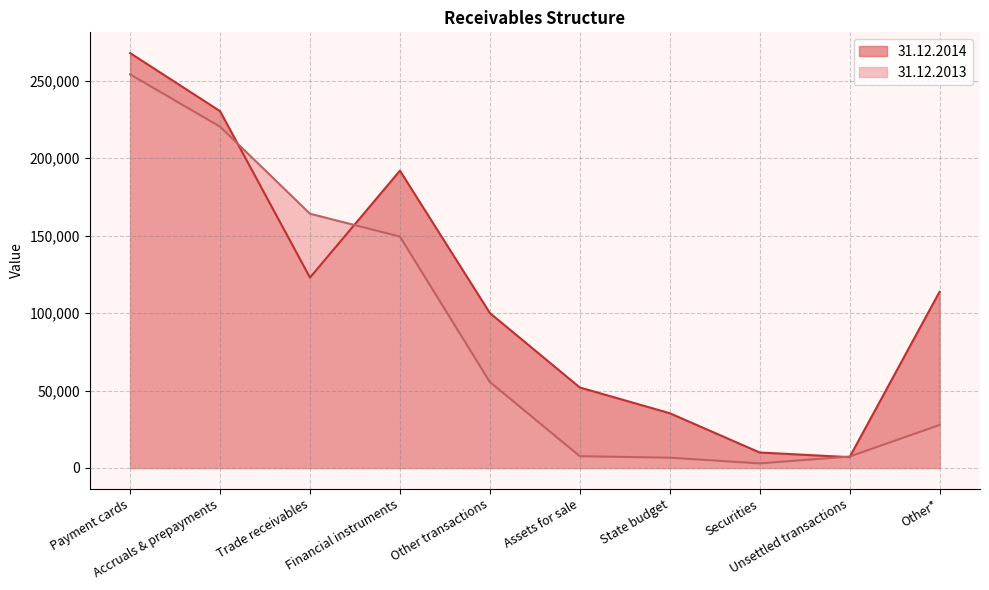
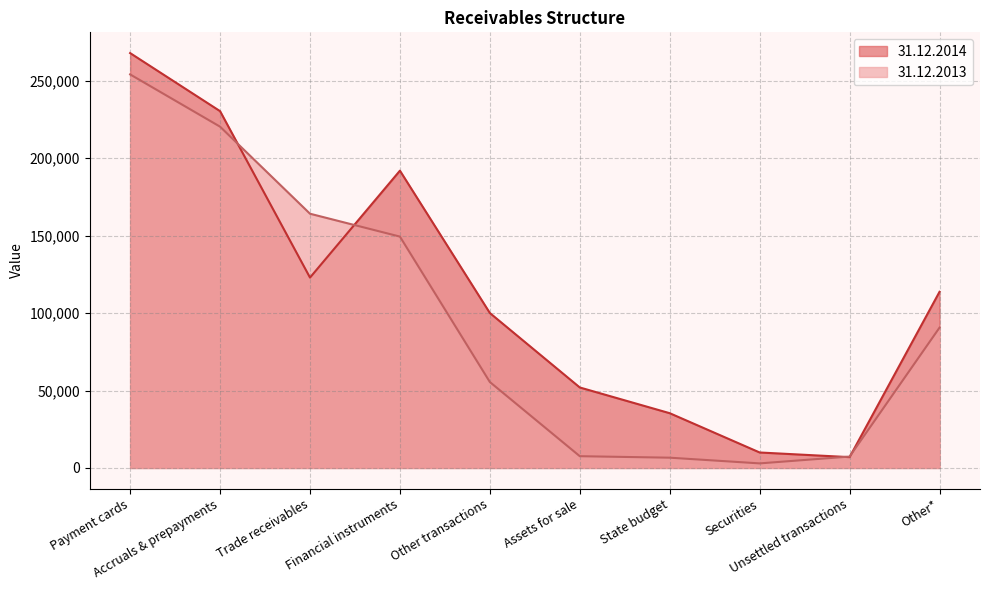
  {
    "31.12.2014": {
      "Payment cards": "268,000",
      "Accruals & prepayments": "230,000",
      "Trade receivables": "123,000",
      "Financial instruments": "192,000",
      "Other transactions": "100,000",
      "Assets for sale": "52,000",
      "State budget": "35,000",
      "Securities": "10,000",
      "Other*": "114,000"
    },
    "31.12.2013": {
      "Payment cards": "254,000",
      "Accruals & prepayments": "220,000",
      "Trade receivables": "164,000",
      "Financial instruments": "149,000",
      "Other transactions": "55,000",
      "Assets for sale": "8,000",
      "State budget": "7,000",
      "Securities": "3,000",
-     "Other*": "28,000"
+     "Other*": "91,000"
    }
  }
